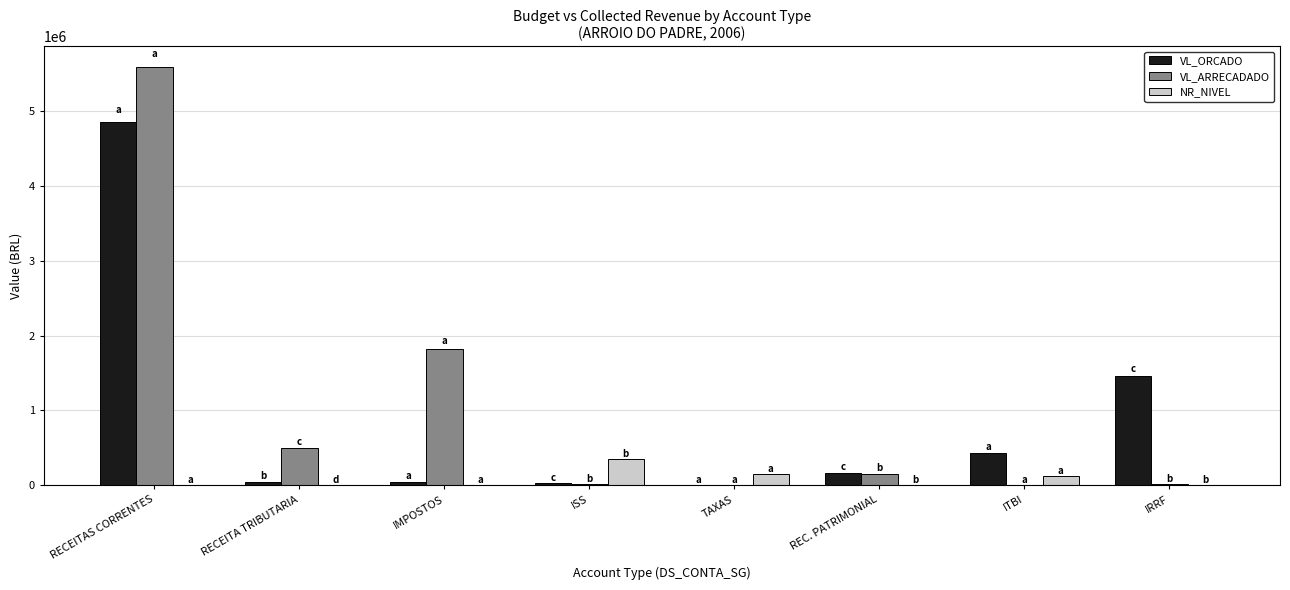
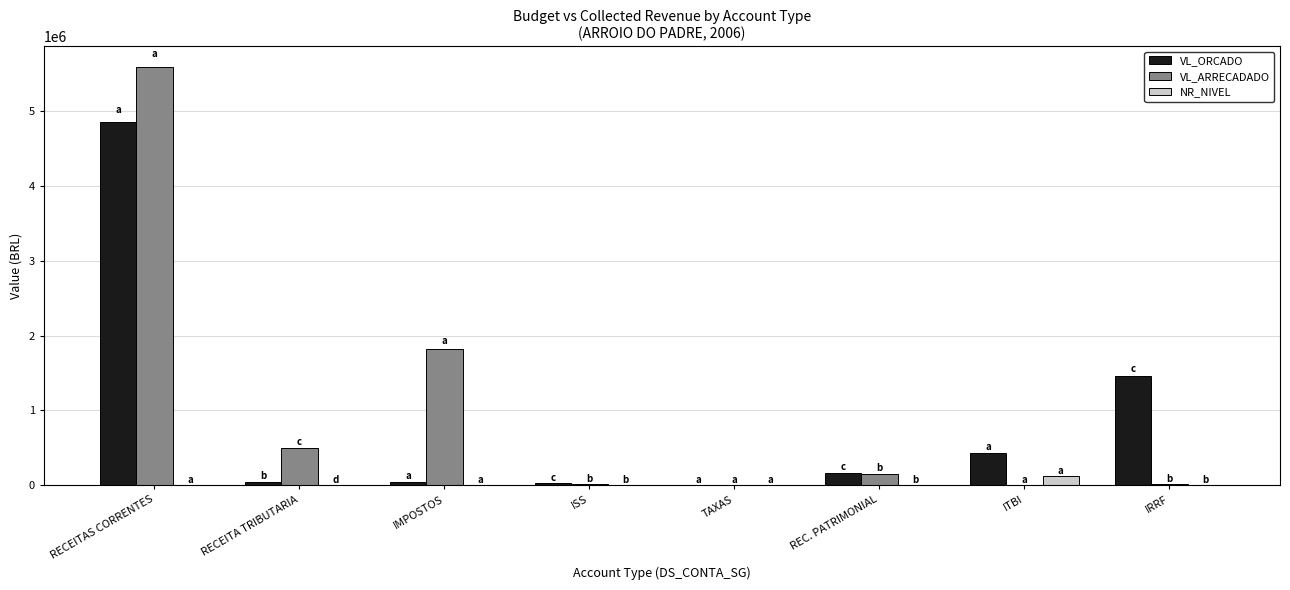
  {
    "VL_ORCADO": {
      "RECEITAS CORRENTES": 4900000,
      "RECEITA TRIBUTARIA": 0,
      "IMPOSTOS": 0,
      "REC. PATRIMONIAL": 200000,
      "ITBI": 400000,
      "IRRF": 1500000
    },
    "VL_ARRECADADO": {
      "RECEITAS CORRENTES": 5600000,
      "RECEITA TRIBUTARIA": 500000,
      "IMPOSTOS": 1800000,
      "REC. PATRIMONIAL": 200000
    },
    "NR_NIVEL": {
-     "ISS": 300000,
-     "TAXAS": 200000,
+     "ISS": 0,
+     "TAXAS": 0,
      "ITBI": 100000
    }
  }
